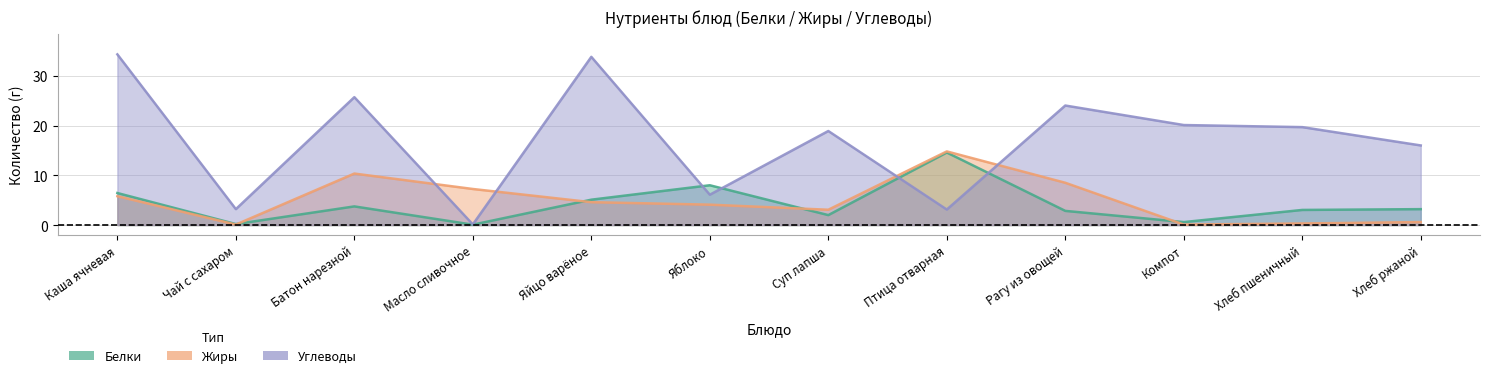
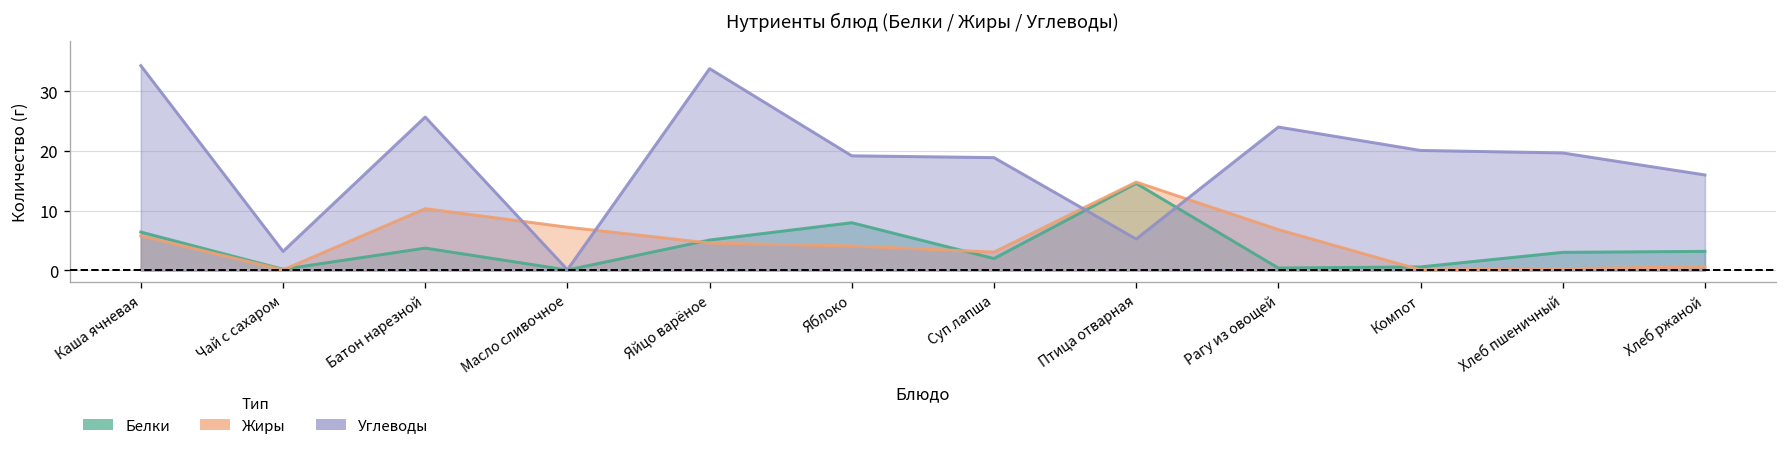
  {
    "Белки": {
      "Каша ячневая": 6,
      "Батон нарезной": 4,
      "Яблоко": 8,
      "Суп лапша": 2,
-     "Рагу из овощей": 3,
+     "Рагу из овощей": 0,
      "Хлеб пшеничный": 3,
      "Хлеб ржаной": 3
    },
    "Жиры": {
      "Каша ячневая": 6,
      "Батон нарезной": 10,
      "Масло сливочное": 7,
      "Яблоко": 4,
      "Суп лапша": 3,
-     "Рагу из овощей": 9,
+     "Рагу из овощей": 7,
      "Хлеб пшеничный": 0,
      "Хлеб ржаной": 1
    },
    "Углеводы": {
      "Каша ячневая": 34,
      "Чай с сахаром": 3,
      "Батон нарезной": 26,
      "Яйцо варёное": 34,
-     "Яблоко": 6,
+     "Яблоко": 19,
      "Суп лапша": 19,
-     "Птица отварная": 3,
+     "Птица отварная": 5,
      "Рагу из овощей": 24,
      "Компот": 20,
      "Хлеб пшеничный": 20,
      "Хлеб ржаной": 16
    }
  }
